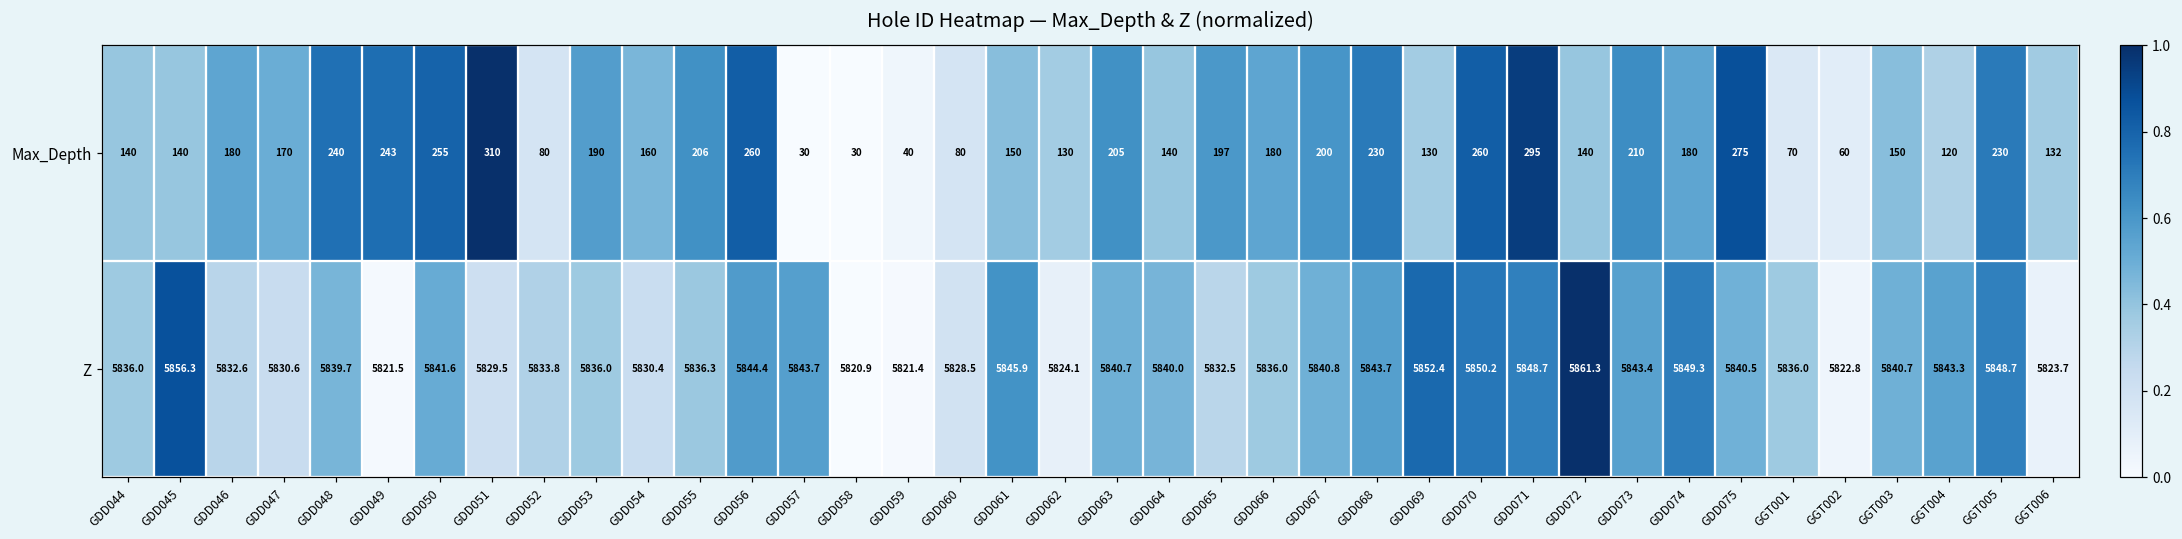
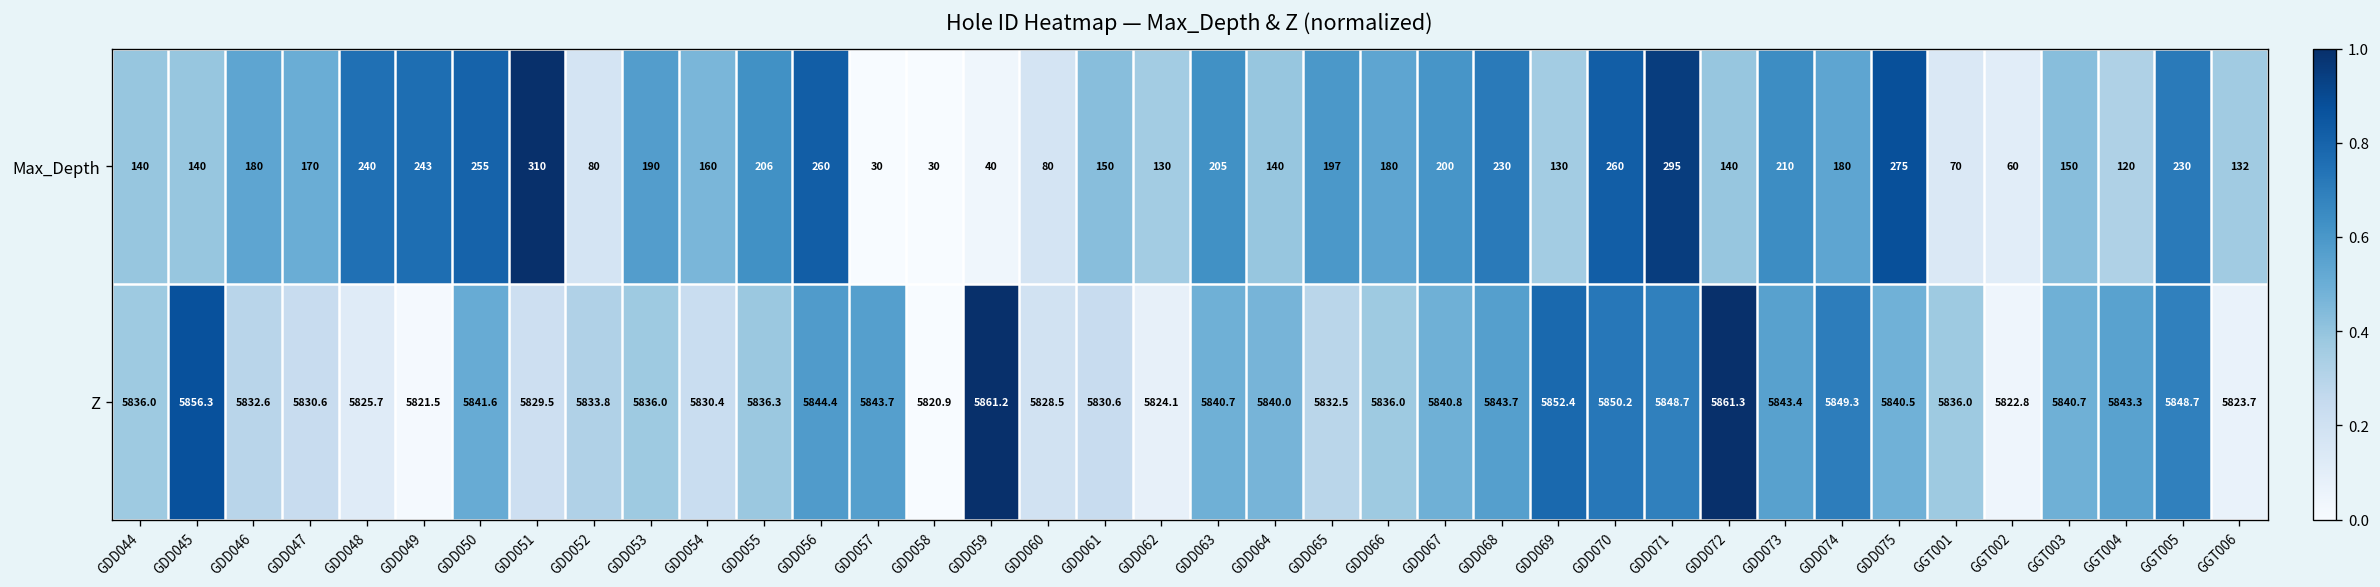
  {
    "Max_Depth": {
      "GDD044": 140,
      "GDD045": 140,
      "GDD046": 180,
      "GDD047": 170,
      "GDD048": 240,
      "GDD049": 243,
      "GDD050": 255,
      "GDD051": 310,
      "GDD052": 80,
      "GDD053": 190,
      "GDD054": 160,
      "GDD055": 206,
      "GDD056": 260,
      "GDD057": 30,
      "GDD058": 30,
      "GDD059": 40,
      "GDD060": 80,
      "GDD061": 150,
      "GDD062": 130,
      "GDD063": 205,
      "GDD064": 140,
      "GDD065": 197,
      "GDD066": 180,
      "GDD067": 200,
      "GDD068": 230,
      "GDD069": 130,
      "GDD070": 260,
      "GDD071": 295,
      "GDD072": 140,
      "GDD073": 210,
      "GDD074": 180,
      "GDD075": 275,
      "GGT001": 70,
      "GGT002": 60,
      "GGT003": 150,
      "GGT004": 120,
      "GGT005": 230,
      "GGT006": 132
    },
    "Z": {
      "GDD044": 5836.0,
      "GDD045": 5856.3,
      "GDD046": 5832.6,
      "GDD047": 5830.6,
-     "GDD048": 5839.7,
+     "GDD048": 5825.7,
      "GDD049": 5821.5,
      "GDD050": 5841.6,
      "GDD051": 5829.5,
      "GDD052": 5833.8,
      "GDD053": 5836.0,
      "GDD054": 5830.4,
      "GDD055": 5836.3,
      "GDD056": 5844.4,
      "GDD057": 5843.7,
      "GDD058": 5820.9,
-     "GDD059": 5821.4,
+     "GDD059": 5861.2,
      "GDD060": 5828.5,
-     "GDD061": 5845.9,
+     "GDD061": 5830.6,
      "GDD062": 5824.1,
      "GDD063": 5840.7,
      "GDD064": 5840.0,
      "GDD065": 5832.5,
      "GDD066": 5836.0,
      "GDD067": 5840.8,
      "GDD068": 5843.7,
      "GDD069": 5852.4,
      "GDD070": 5850.2,
      "GDD071": 5848.7,
      "GDD072": 5861.3,
      "GDD073": 5843.4,
      "GDD074": 5849.3,
      "GDD075": 5840.5,
      "GGT001": 5836.0,
      "GGT002": 5822.8,
      "GGT003": 5840.7,
      "GGT004": 5843.3,
      "GGT005": 5848.7,
      "GGT006": 5823.7
    }
  }
